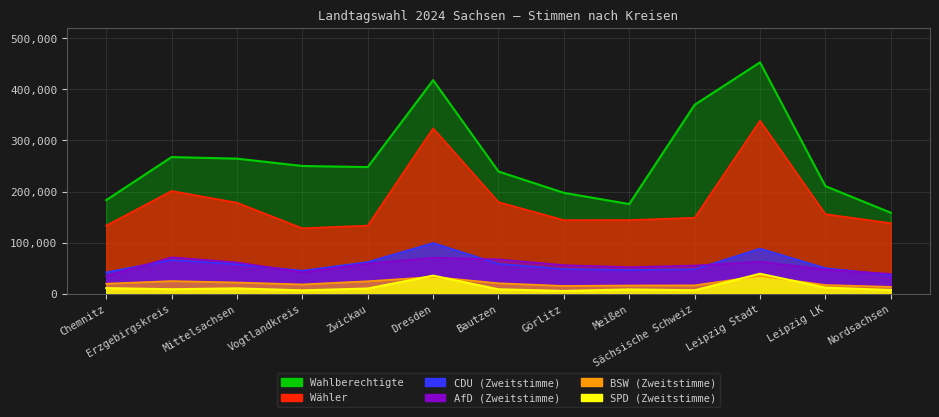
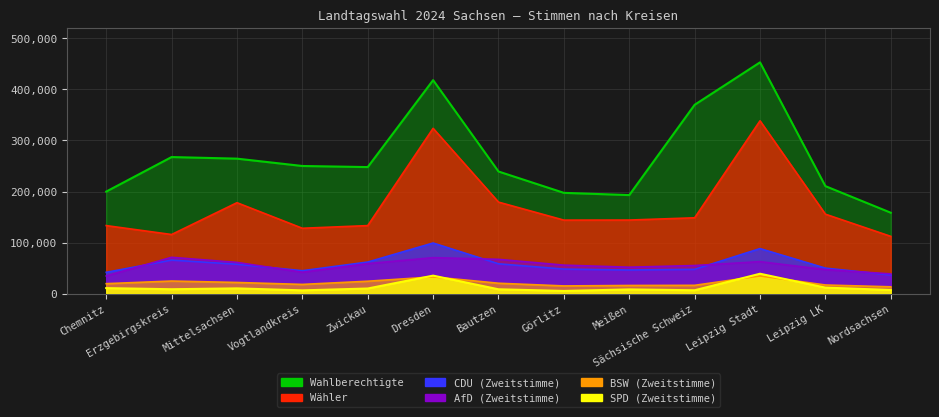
  {
    "Wahlberechtigte": {
-     "Chemnitz": "180,000",
+     "Chemnitz": "200,000",
      "Erzgebirgskreis": "270,000",
      "Mittelsachsen": "260,000",
      "Vogtlandkreis": "250,000",
      "Zwickau": "250,000",
      "Dresden": "420,000",
      "Bautzen": "240,000",
      "Görlitz": "200,000",
-     "Meißen": "180,000",
+     "Meißen": "190,000",
      "Sächsische Schweiz": "370,000",
      "Leipzig Stadt": "450,000",
      "Leipzig LK": "210,000",
      "Nordsachsen": "160,000"
    },
    "Wähler": {
      "Chemnitz": "130,000",
-     "Erzgebirgskreis": "200,000",
+     "Erzgebirgskreis": "120,000",
      "Mittelsachsen": "180,000",
      "Vogtlandkreis": "130,000",
      "Zwickau": "130,000",
      "Dresden": "320,000",
      "Bautzen": "180,000",
      "Görlitz": "140,000",
      "Meißen": "140,000",
      "Sächsische Schweiz": "150,000",
      "Leipzig Stadt": "340,000",
      "Leipzig LK": "160,000",
-     "Nordsachsen": "140,000"
+     "Nordsachsen": "110,000"
    }
  }
